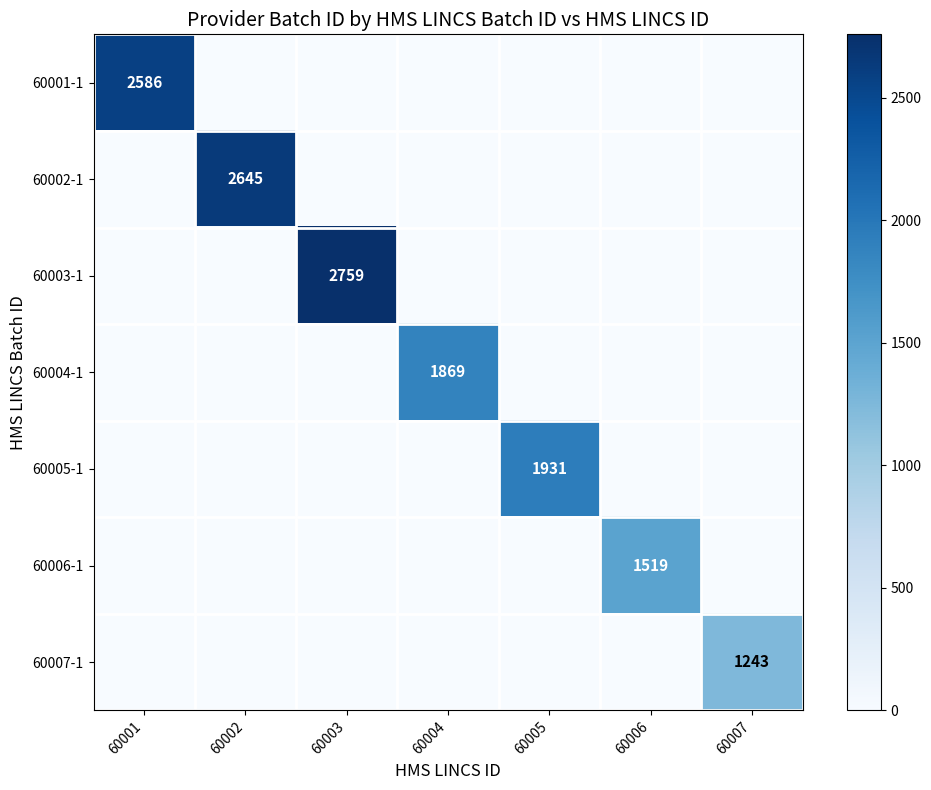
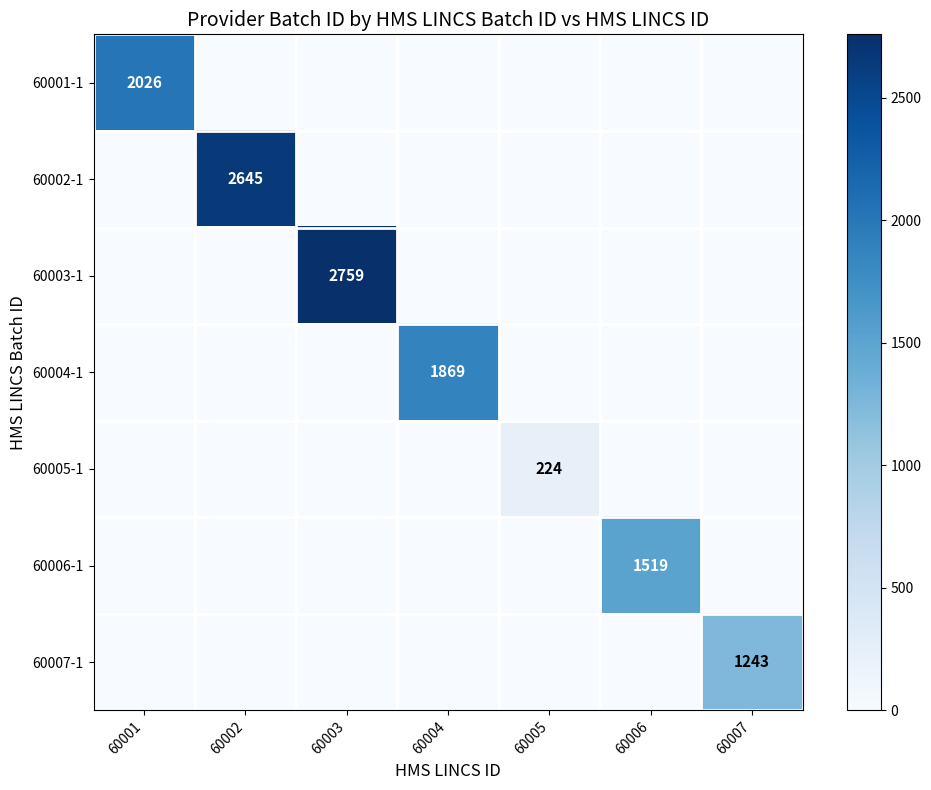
  {
    "60001-1": {
-     "60001": 2586
+     "60001": 2026
    },
    "60002-1": {
      "60002": 2645
    },
    "60003-1": {
      "60003": 2759
    },
    "60004-1": {
      "60004": 1869
    },
    "60005-1": {
-     "60005": 1931
+     "60005": 224
    },
    "60006-1": {
      "60006": 1519
    },
    "60007-1": {
      "60007": 1243
    }
  }
